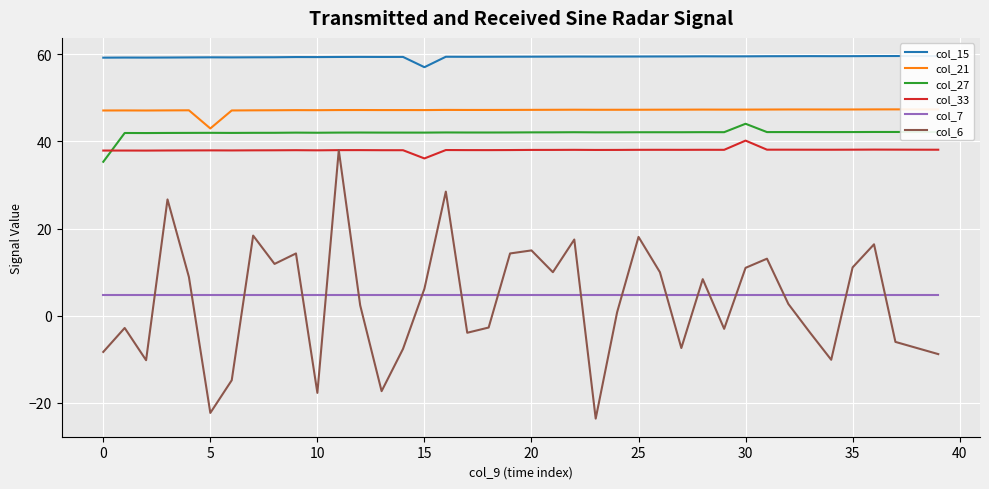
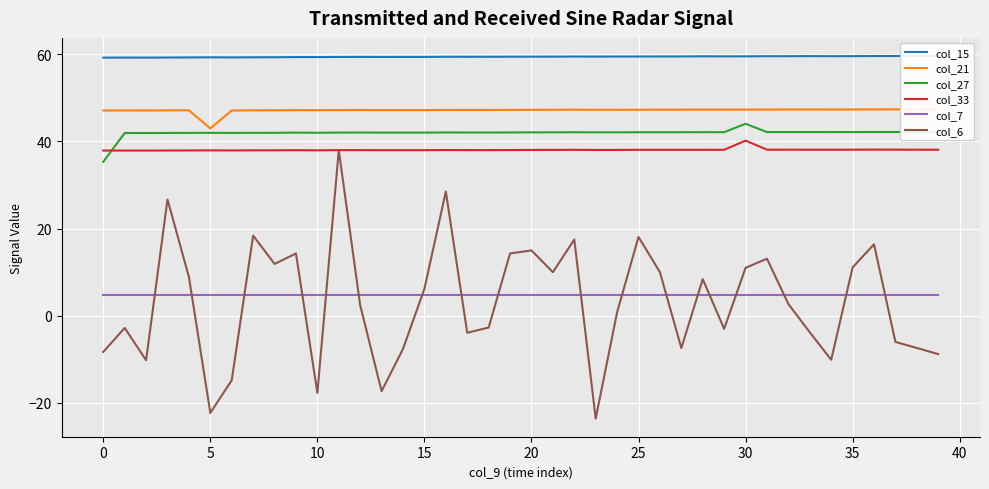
  {
    "col_15": {
      "0": 59,
      "5": 59,
      "10": 59,
-     "15": 57,
+     "15": 59,
      "20": 59,
      "25": 60,
      "30": 60,
      "35": 60
    },
    "col_21": {
      "0": 47,
      "5": 43,
      "10": 47,
      "15": 47,
      "20": 47,
      "25": 47,
      "30": 47,
      "35": 47
    },
    "col_27": {
      "0": 35,
      "5": 42,
      "10": 42,
      "15": 42,
      "20": 42,
      "25": 42,
      "30": 44,
      "35": 42
    },
    "col_33": {
      "0": 38,
      "5": 38,
      "10": 38,
-     "15": 36,
+     "15": 38,
      "20": 38,
      "25": 38,
      "30": 40,
      "35": 38
    },
    "col_7": {
      "0": 5,
      "5": 5,
      "10": 5,
      "15": 5,
      "20": 5,
      "25": 5,
      "30": 5,
      "35": 5
    },
    "col_6": {
      "0": -8,
      "5": -22,
      "10": -18,
      "15": 6,
      "20": 15,
      "25": 18,
      "30": 11,
      "35": 11
    }
  }
